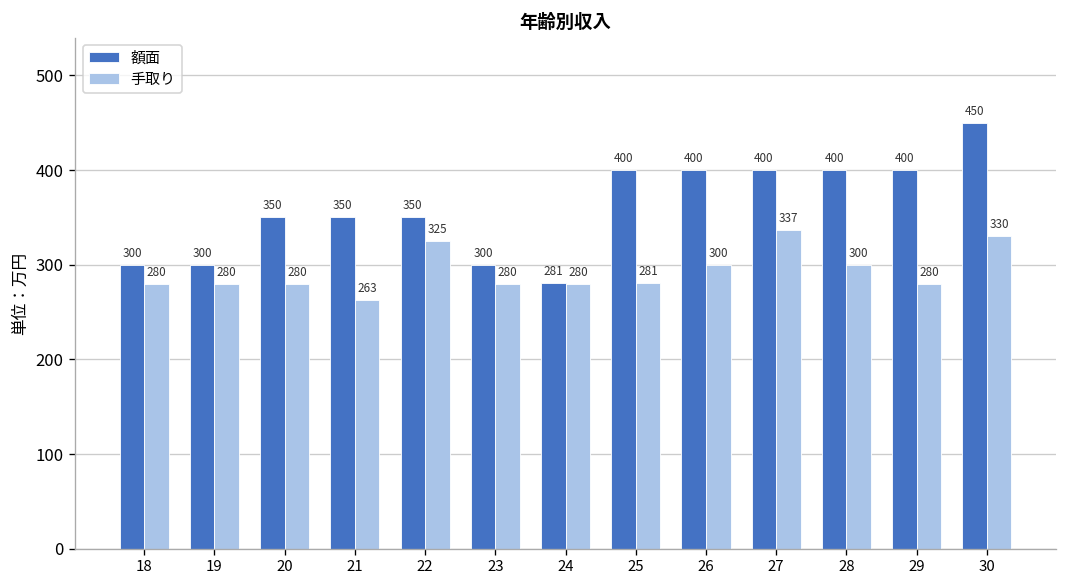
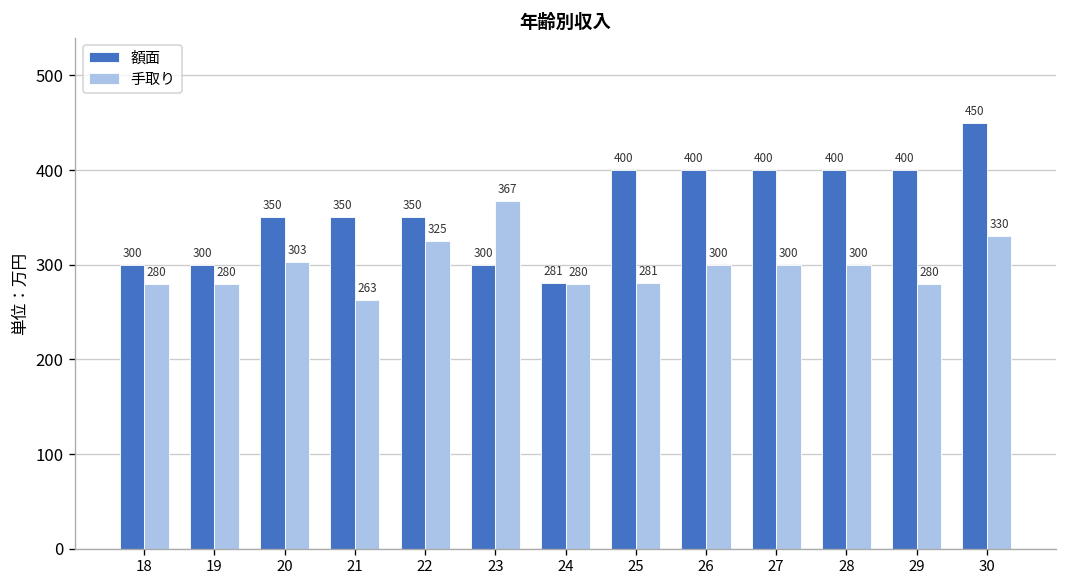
  {
    "額面": {
      "18": 300,
      "19": 300,
      "20": 350,
      "21": 350,
      "22": 350,
      "23": 300,
      "24": 281,
      "25": 400,
      "26": 400,
      "27": 400,
      "28": 400,
      "29": 400,
      "30": 450
    },
    "手取り": {
      "18": 280,
      "19": 280,
-     "20": 280,
+     "20": 303,
      "21": 263,
      "22": 325,
-     "23": 280,
+     "23": 367,
      "24": 280,
      "25": 281,
      "26": 300,
-     "27": 337,
+     "27": 300,
      "28": 300,
      "29": 280,
      "30": 330
    }
  }
